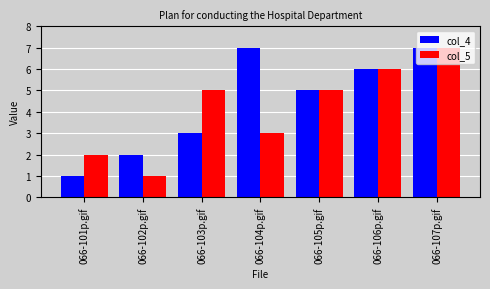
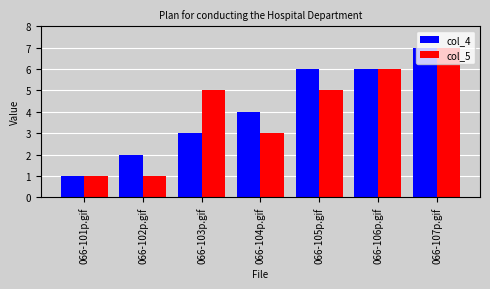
  {
    "col_4": {
      "066-101p.gif": 1,
      "066-102p.gif": 2,
      "066-103p.gif": 3,
-     "066-104p.gif": 7,
-     "066-105p.gif": 5,
+     "066-104p.gif": 4,
+     "066-105p.gif": 6,
      "066-106p.gif": 6
    },
    "col_5": {
-     "066-101p.gif": 2,
+     "066-101p.gif": 1,
      "066-102p.gif": 1,
      "066-103p.gif": 5,
      "066-104p.gif": 3,
      "066-105p.gif": 5,
      "066-106p.gif": 6
    }
  }
